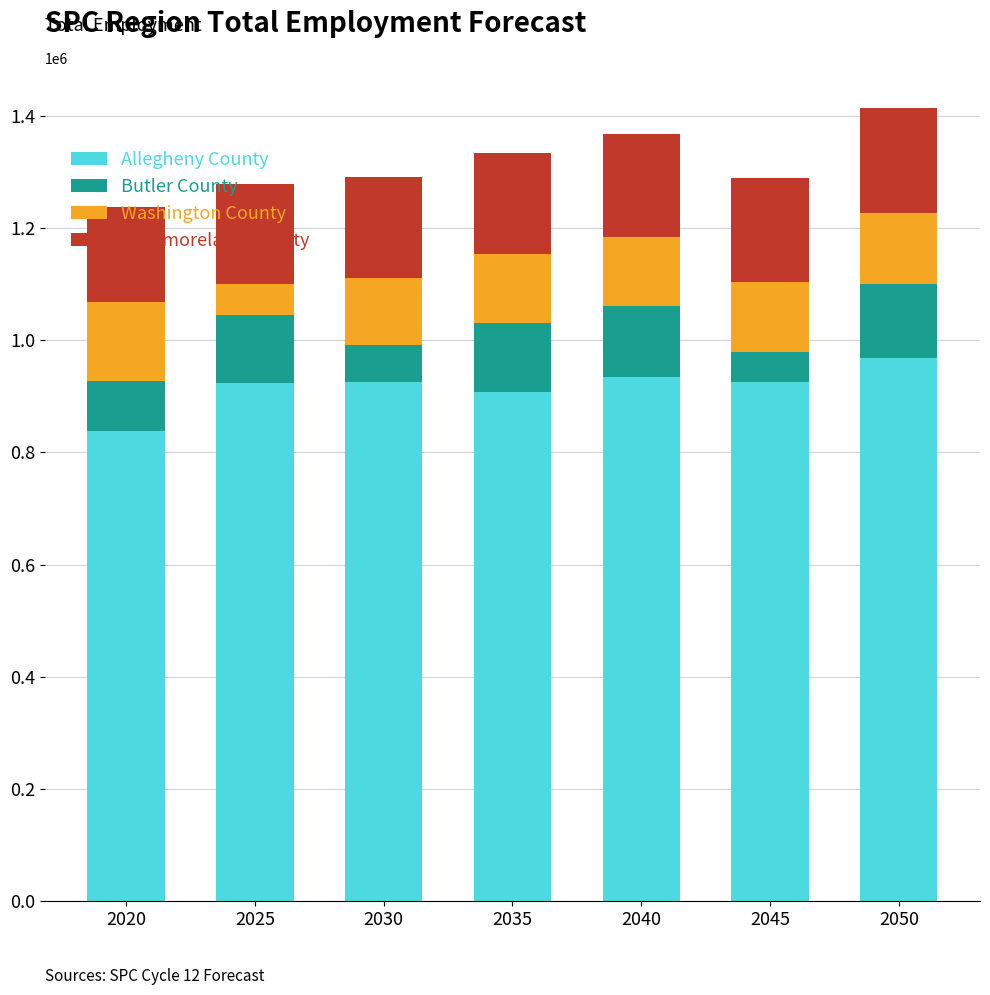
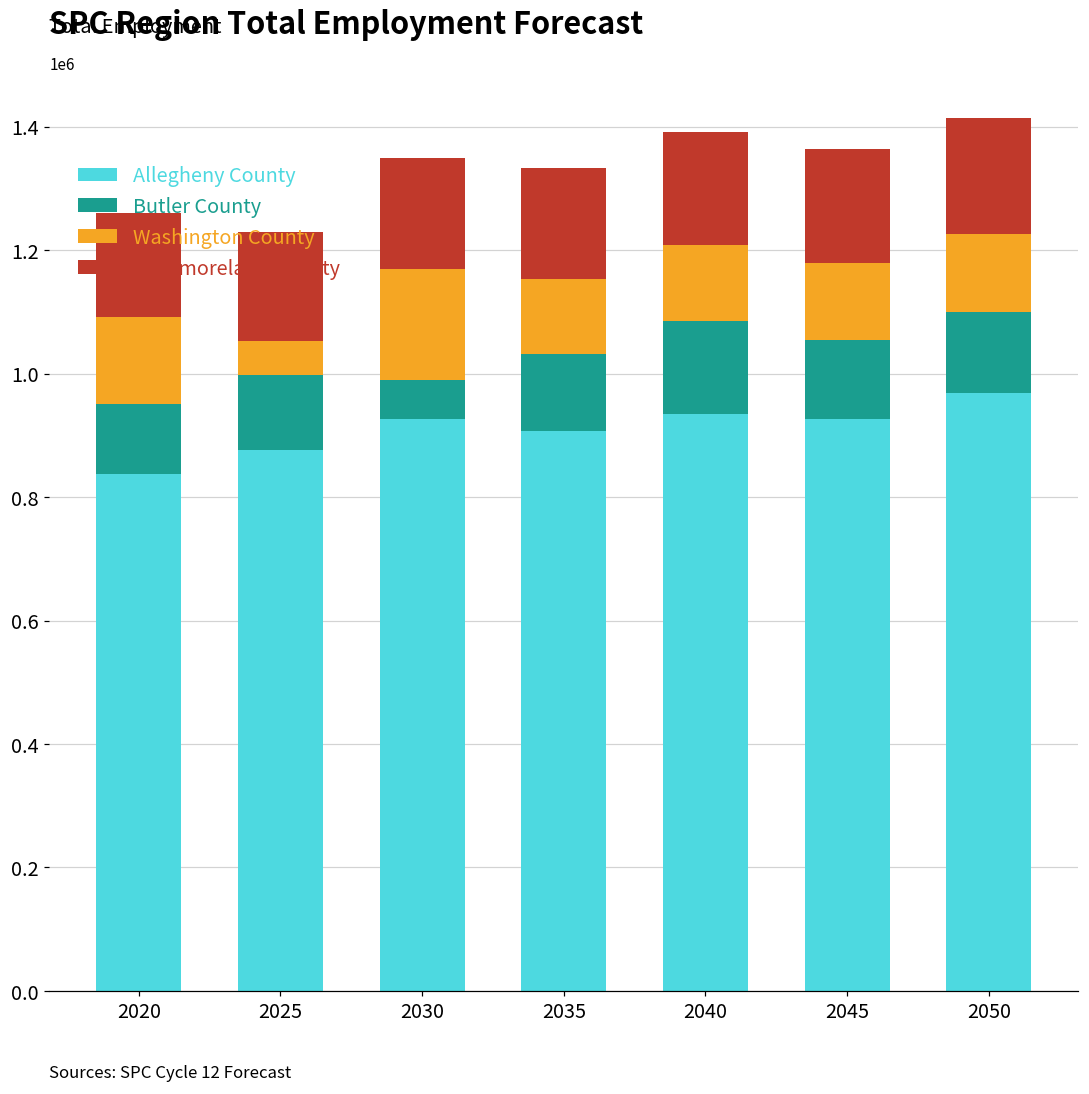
  {
    "Allegheny County": {
      "2020": 840000,
-     "2025": 920000,
+     "2025": 880000,
      "2030": 930000,
      "2035": 910000,
      "2040": 930000,
      "2045": 930000,
      "2050": 970000
    },
    "Butler County": {
-     "2020": 90000,
+     "2020": 110000,
      "2025": 120000,
      "2030": 60000,
      "2035": 120000,
-     "2040": 130000,
-     "2045": 50000,
+     "2040": 150000,
+     "2045": 130000,
      "2050": 130000
    },
    "Washington County": {
      "2020": 140000,
      "2025": 60000,
-     "2030": 120000,
+     "2030": 180000,
      "2035": 120000,
      "2040": 120000,
      "2045": 120000,
      "2050": 130000
    }
  }
